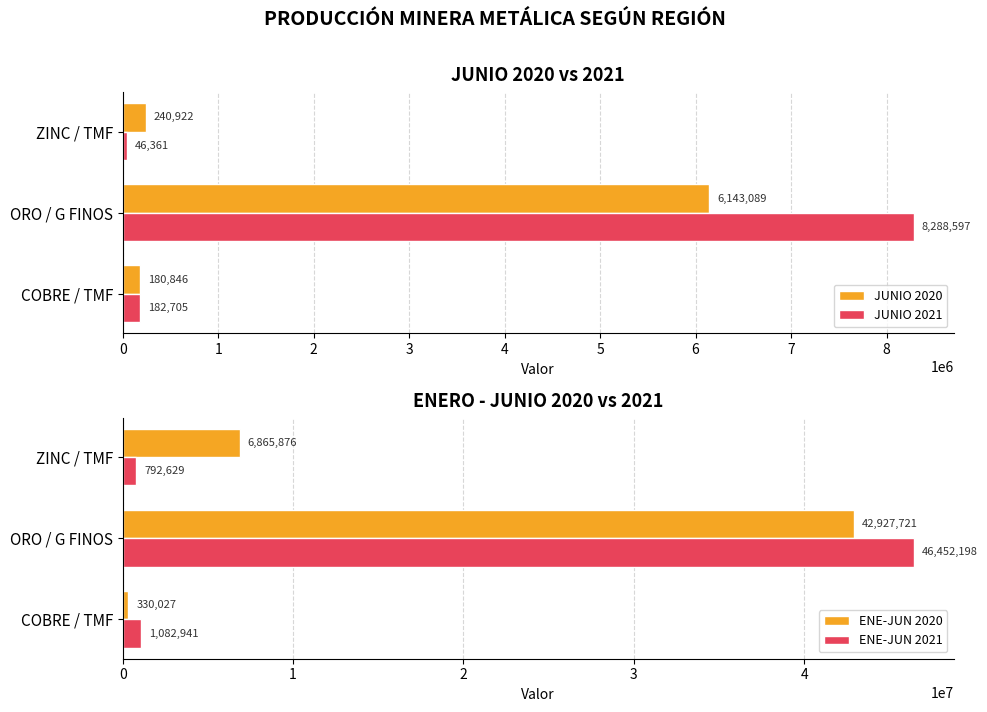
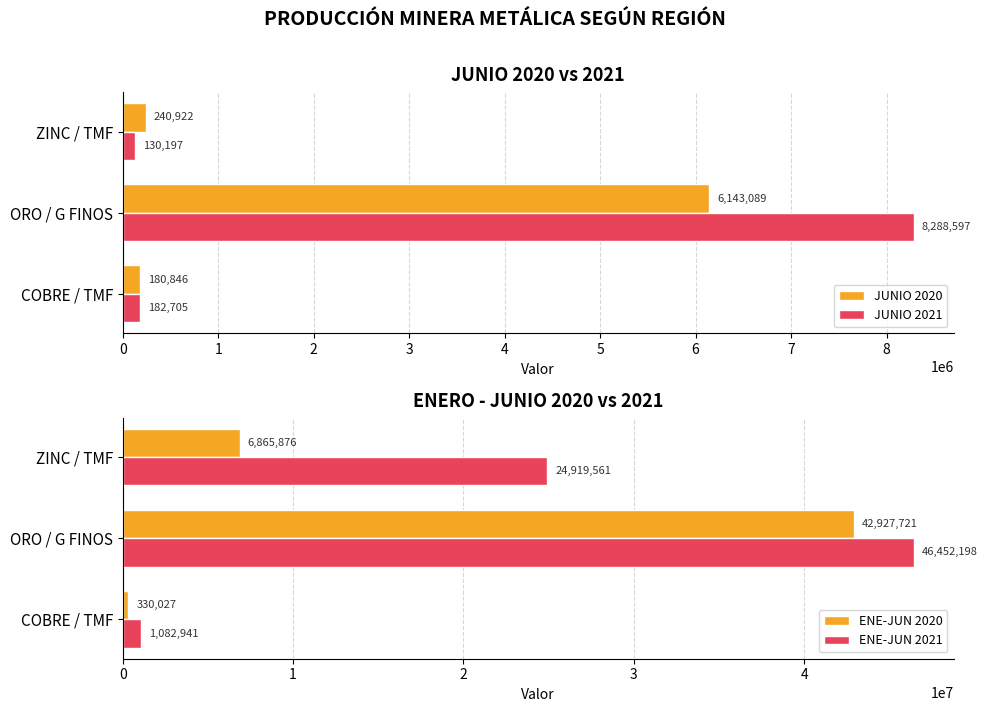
  {
    "JUNIO 2020 vs 2021": {
      "JUNIO 2020": {
        "ZINC / TMF": "240,922",
        "ORO / G FINOS": "6,143,089",
        "COBRE / TMF": "180,846"
      },
      "JUNIO 2021": {
-       "ZINC / TMF": "46,361",
+       "ZINC / TMF": "130,197",
        "ORO / G FINOS": "8,288,597",
        "COBRE / TMF": "182,705"
      }
    },
    "ENERO - JUNIO 2020 vs 2021": {
      "ENE-JUN 2020": {
        "ZINC / TMF": "6,865,876",
        "ORO / G FINOS": "42,927,721",
        "COBRE / TMF": "330,027"
      },
      "ENE-JUN 2021": {
-       "ZINC / TMF": "792,629",
+       "ZINC / TMF": "24,919,561",
        "ORO / G FINOS": "46,452,198",
        "COBRE / TMF": "1,082,941"
      }
    }
  }
